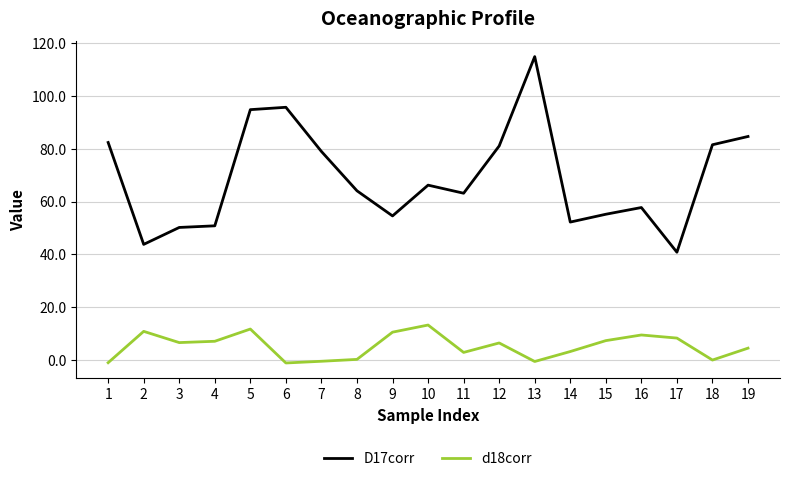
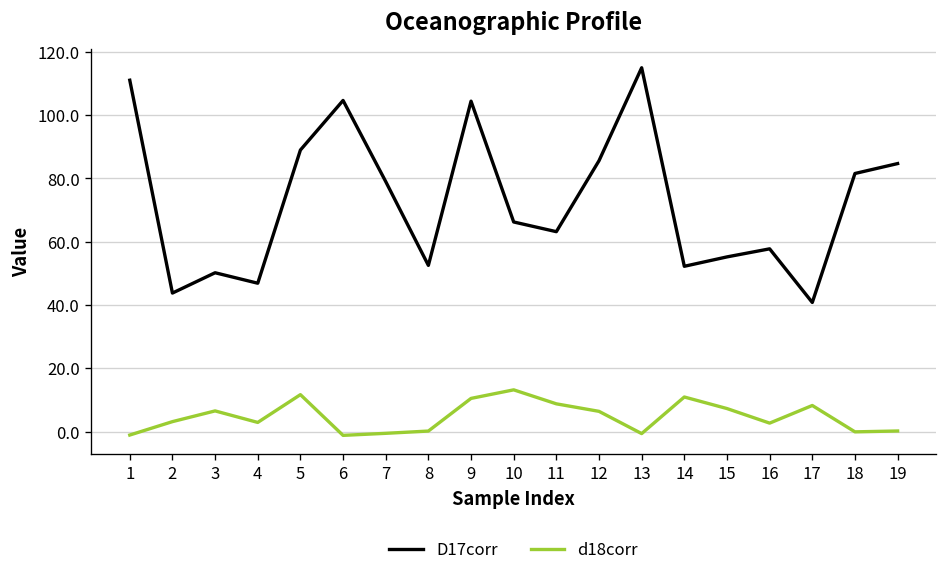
  {
    "D17corr": {
-     "1": 82,
+     "1": 111,
      "2": 44,
      "3": 50,
-     "4": 51,
-     "5": 95,
-     "6": 96,
+     "4": 47,
+     "5": 89,
+     "6": 105,
      "7": 79,
-     "8": 64,
-     "9": 55,
+     "8": 53,
+     "9": 104,
      "10": 66,
      "11": 63,
-     "12": 81,
+     "12": 86,
      "13": 115,
      "14": 52,
      "15": 55,
      "16": 58,
      "17": 41,
      "18": 82,
      "19": 85
    },
    "d18corr": {
      "1": -1,
-     "2": 11,
+     "2": 3,
      "3": 7,
-     "4": 7,
+     "4": 3,
      "5": 12,
      "6": -1,
      "7": -1,
      "8": 0,
      "9": 11,
      "10": 13,
-     "11": 3,
+     "11": 9,
      "12": 6,
      "13": -1,
-     "14": 3,
+     "14": 11,
      "15": 7,
-     "16": 9,
+     "16": 3,
      "17": 8,
      "18": 0,
-     "19": 4
+     "19": 0
    }
  }
